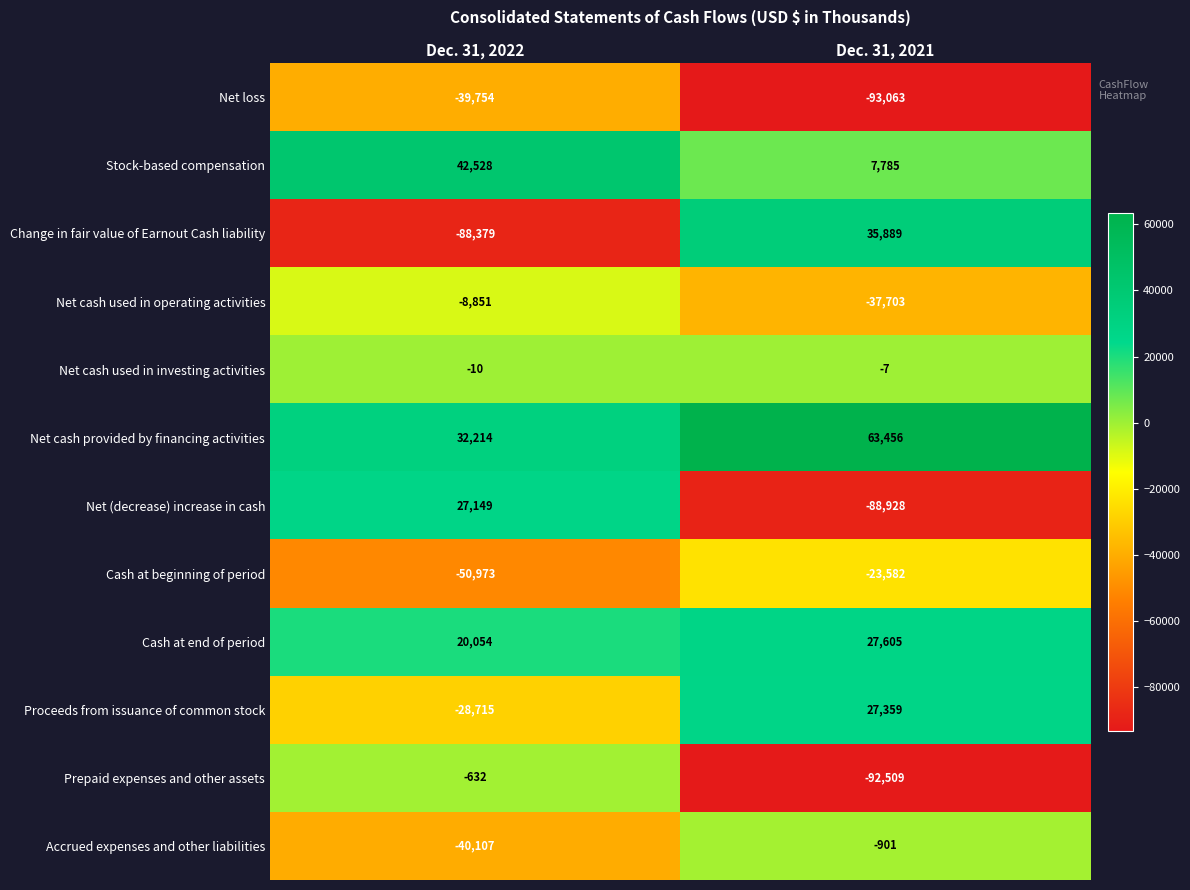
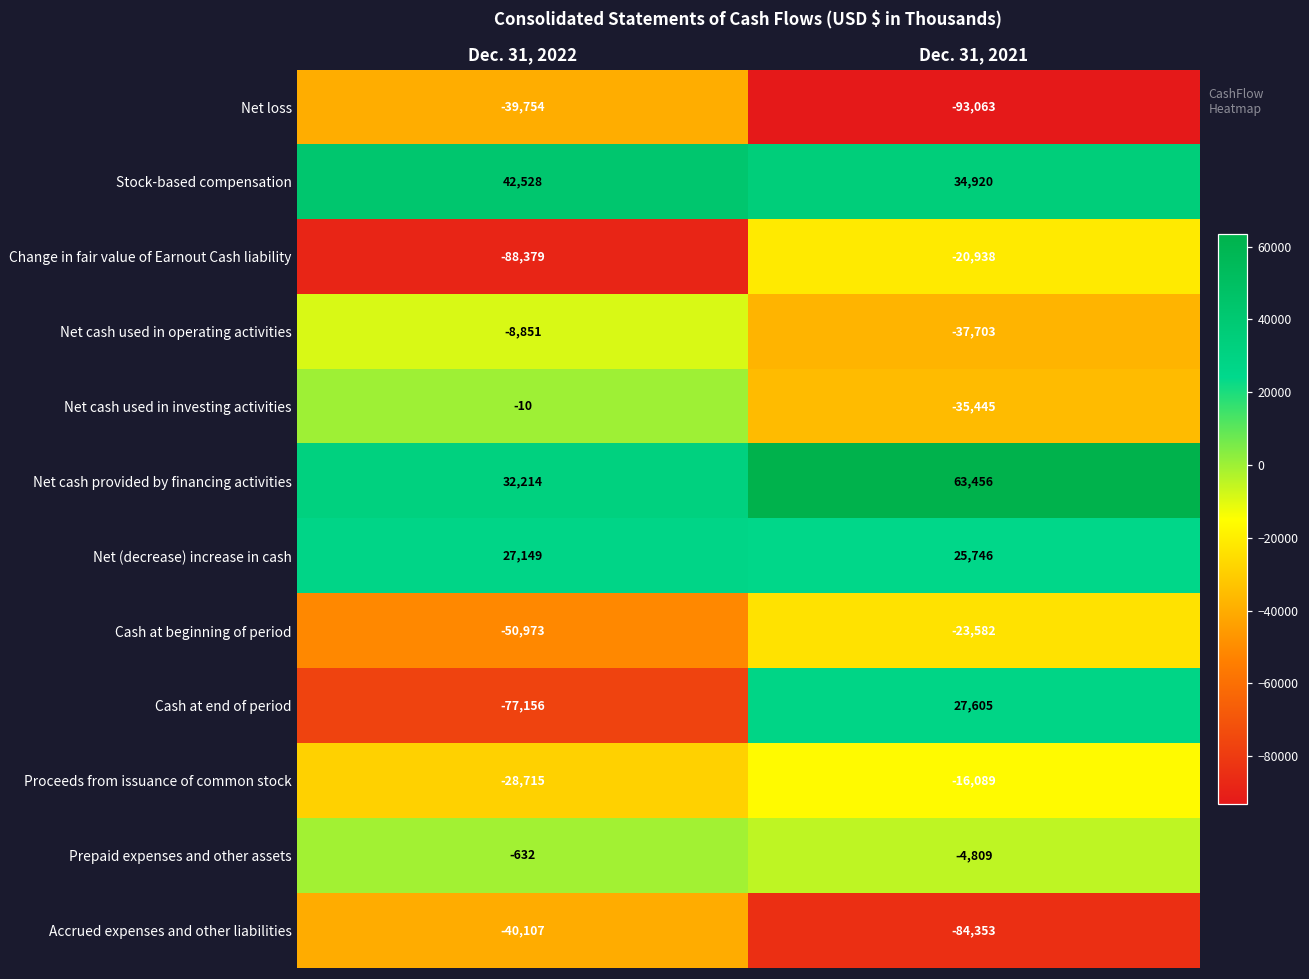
  {
    "Net loss": {
      "Dec. 31, 2022": "-39,754",
      "Dec. 31, 2021": "-93,063"
    },
    "Stock-based compensation": {
      "Dec. 31, 2022": "42,528",
-     "Dec. 31, 2021": "7,785"
+     "Dec. 31, 2021": "34,920"
    },
    "Change in fair value of Earnout Cash liability": {
      "Dec. 31, 2022": "-88,379",
-     "Dec. 31, 2021": "35,889"
+     "Dec. 31, 2021": "-20,938"
    },
    "Net cash used in operating activities": {
      "Dec. 31, 2022": "-8,851",
      "Dec. 31, 2021": "-37,703"
    },
    "Net cash used in investing activities": {
      "Dec. 31, 2022": "-10",
-     "Dec. 31, 2021": "-7"
+     "Dec. 31, 2021": "-35,445"
    },
    "Net cash provided by financing activities": {
      "Dec. 31, 2022": "32,214",
      "Dec. 31, 2021": "63,456"
    },
    "Net (decrease) increase in cash": {
      "Dec. 31, 2022": "27,149",
-     "Dec. 31, 2021": "-88,928"
+     "Dec. 31, 2021": "25,746"
    },
    "Cash at beginning of period": {
      "Dec. 31, 2022": "-50,973",
      "Dec. 31, 2021": "-23,582"
    },
    "Cash at end of period": {
-     "Dec. 31, 2022": "20,054",
+     "Dec. 31, 2022": "-77,156",
      "Dec. 31, 2021": "27,605"
    },
    "Proceeds from issuance of common stock": {
      "Dec. 31, 2022": "-28,715",
-     "Dec. 31, 2021": "27,359"
+     "Dec. 31, 2021": "-16,089"
    },
    "Prepaid expenses and other assets": {
      "Dec. 31, 2022": "-632",
-     "Dec. 31, 2021": "-92,509"
+     "Dec. 31, 2021": "-4,809"
    },
    "Accrued expenses and other liabilities": {
      "Dec. 31, 2022": "-40,107",
-     "Dec. 31, 2021": "-901"
+     "Dec. 31, 2021": "-84,353"
    }
  }
